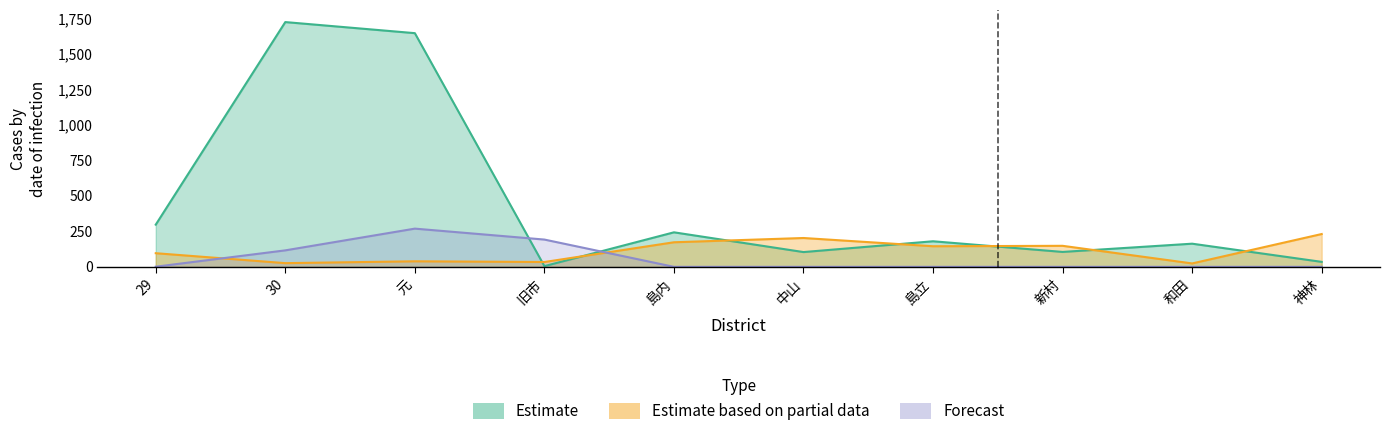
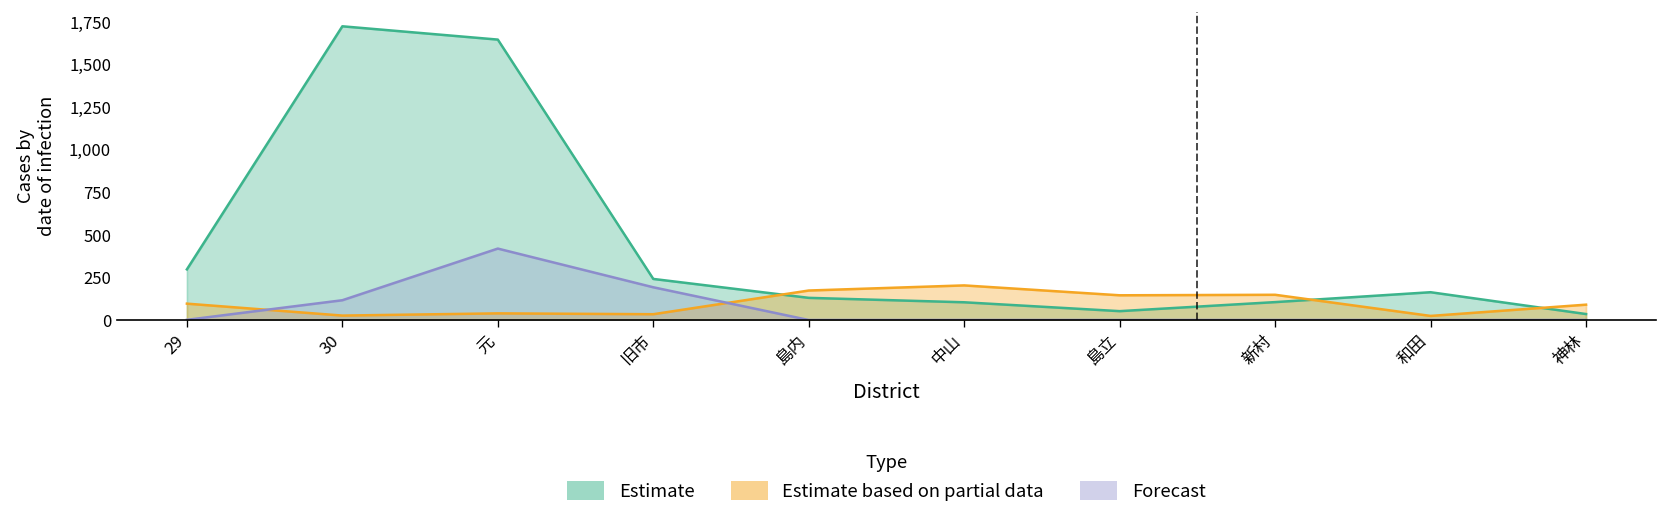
  {
    "Estimate": {
      "29": "300",
      "30": "1,720",
      "元": "1,650",
-     "旧市": "10",
-     "島内": "240",
+     "旧市": "240",
+     "島内": "130",
      "中山": "100",
-     "島立": "180",
+     "島立": "50",
      "新村": "110",
      "和田": "160",
      "神林": "40"
    },
    "Estimate based on partial data": {
      "29": "100",
      "30": "30",
      "元": "40",
      "旧市": "30",
      "島内": "170",
      "中山": "200",
      "島立": "150",
      "新村": "150",
      "和田": "20",
-     "神林": "230"
+     "神林": "90"
    },
    "Forecast": {
      "29": "0",
      "30": "120",
-     "元": "270",
+     "元": "420",
      "旧市": "190",
      "島内": "0",
      "中山": "0",
      "島立": "0",
      "新村": "0",
      "和田": "0",
      "神林": "0"
    }
  }
